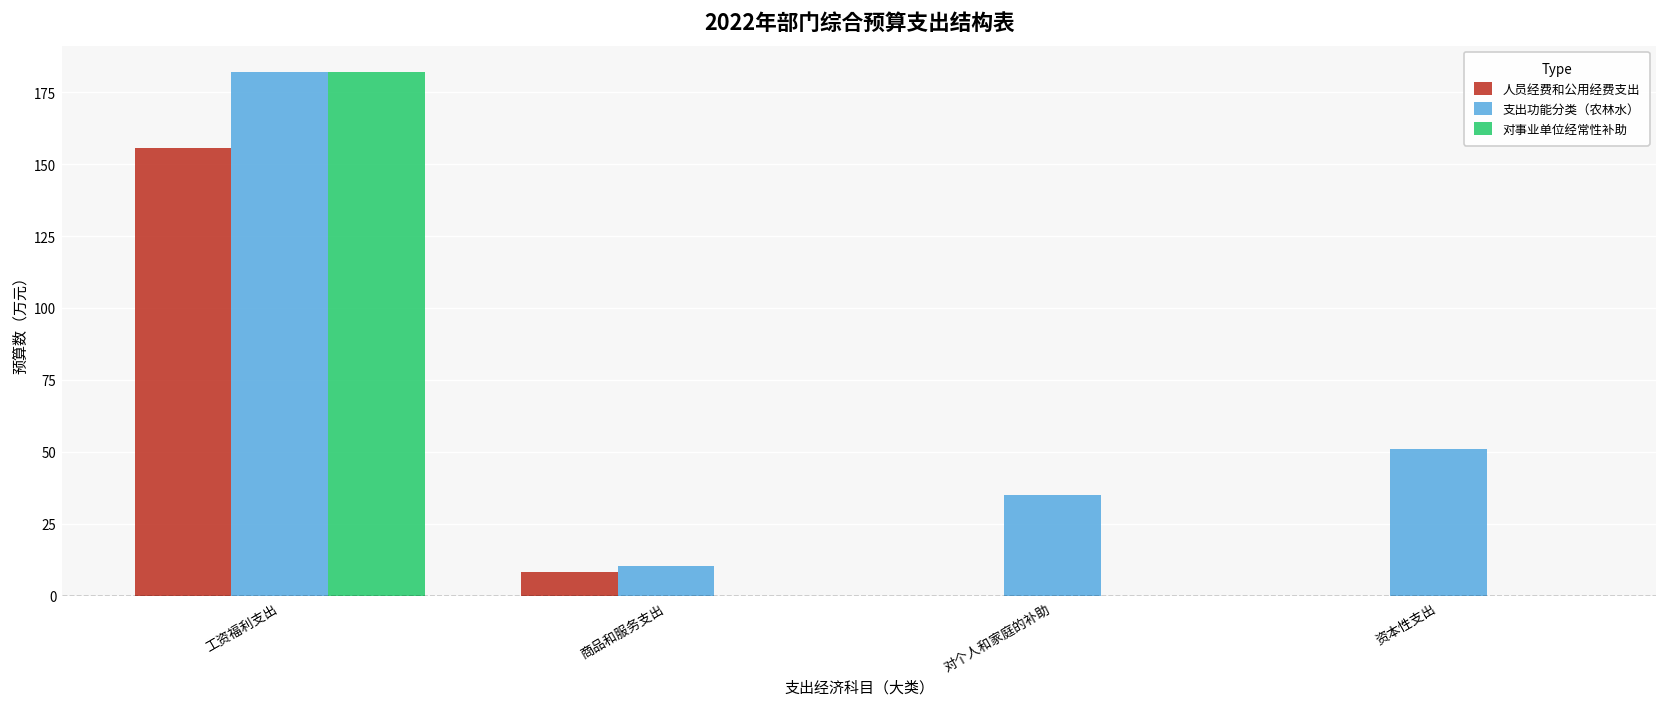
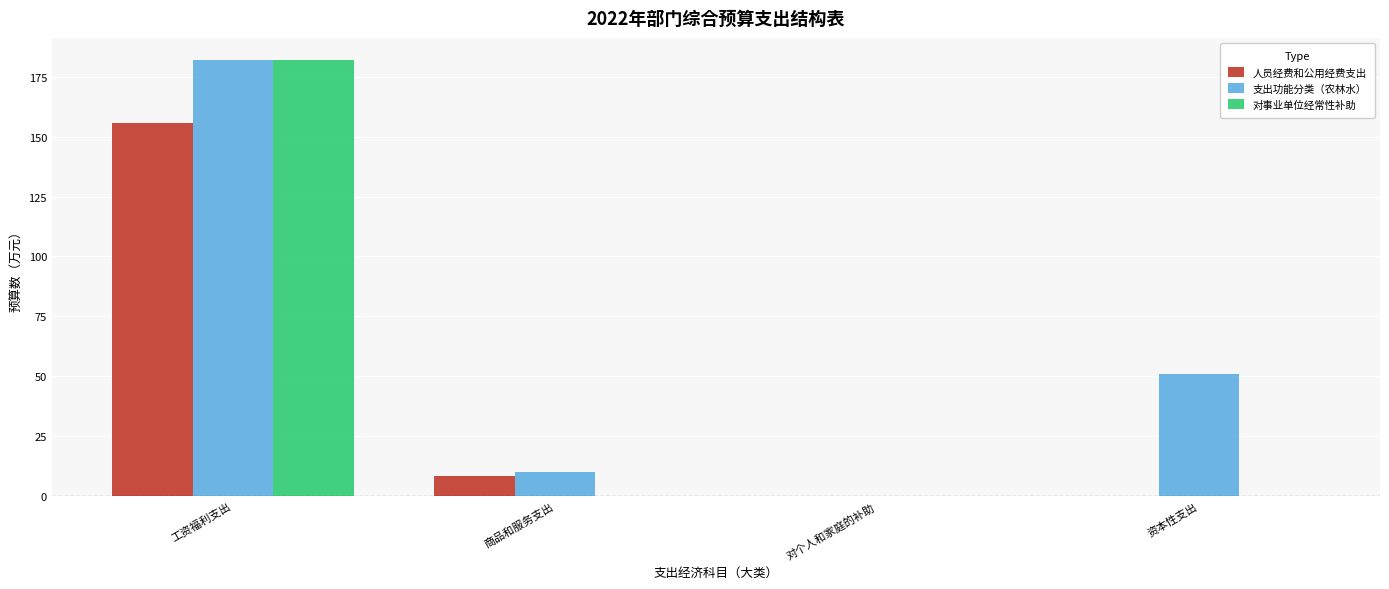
  {
    "人员经费和公用经费支出": {
      "工资福利支出": 156,
      "商品和服务支出": 8,
      "对个人和家庭的补助": 0,
      "资本性支出": 0
    },
    "支出功能分类（农林水）": {
      "工资福利支出": 182,
      "商品和服务支出": 10,
-     "对个人和家庭的补助": 35,
+     "对个人和家庭的补助": 0,
      "资本性支出": 51
    },
    "对事业单位经常性补助": {
      "工资福利支出": 182,
      "商品和服务支出": 0,
      "对个人和家庭的补助": 0,
      "资本性支出": 0
    }
  }
